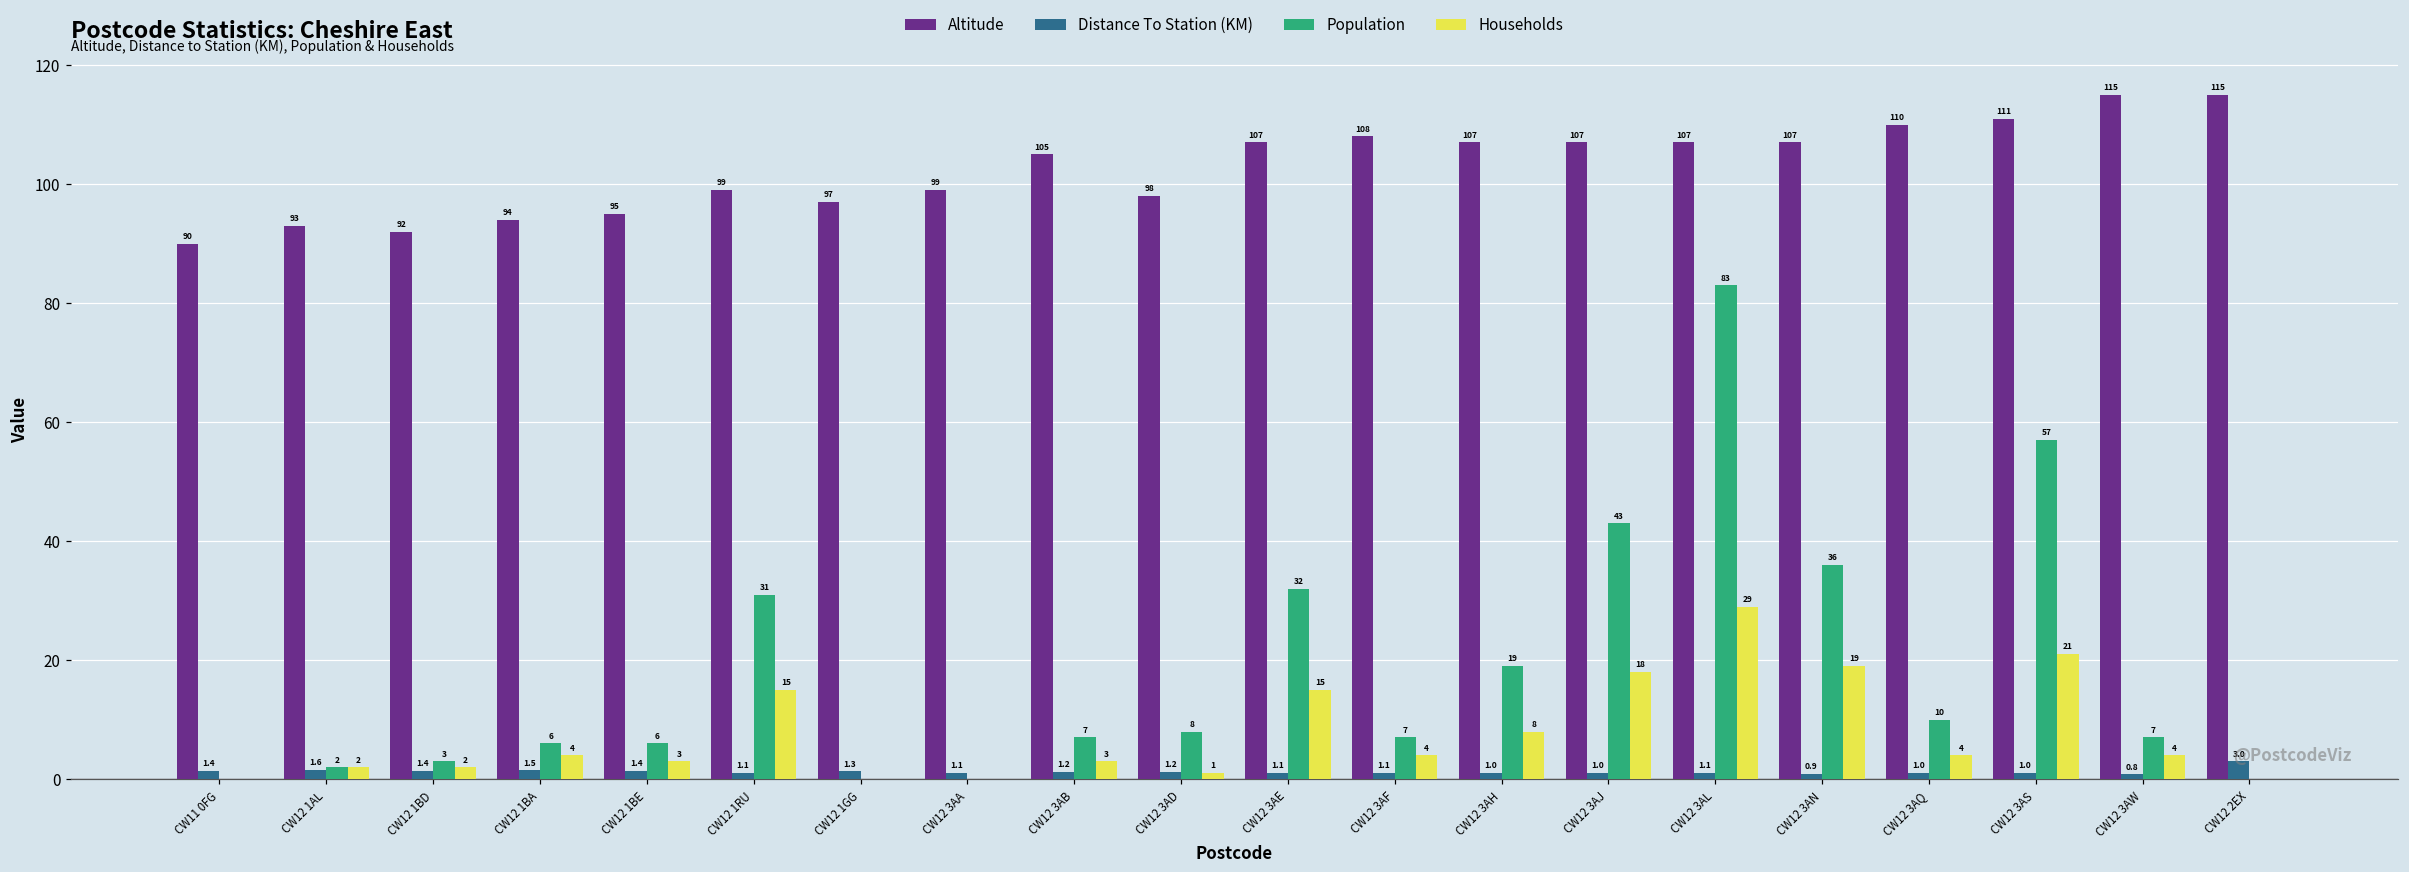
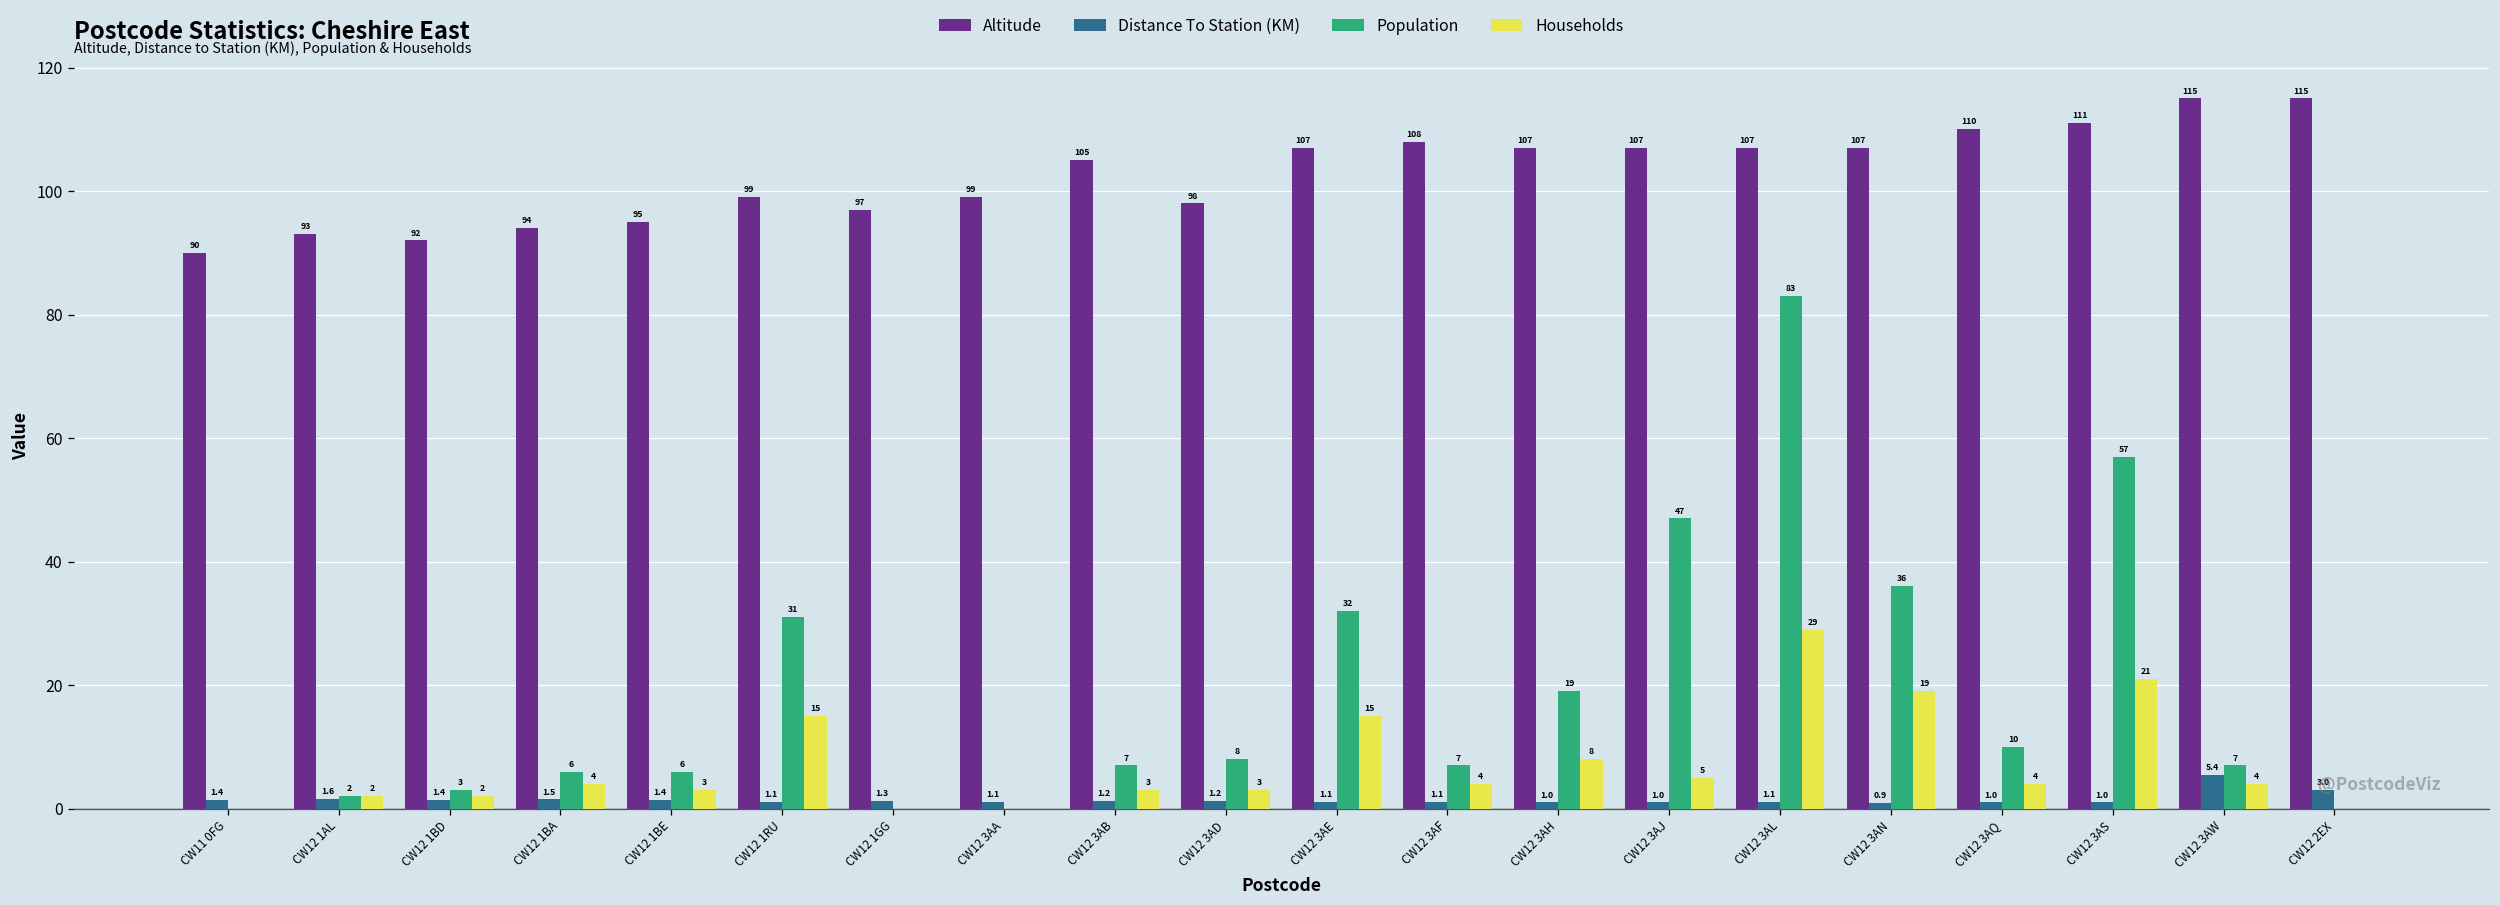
  {
    "Altitude": {
      "CW11 0FG": 90,
      "CW12 1AL": 93,
      "CW12 1BD": 92,
      "CW12 1BA": 94,
      "CW12 1BE": 95,
      "CW12 1RU": 99,
      "CW12 1GG": 97,
      "CW12 3AA": 99,
      "CW12 3AB": 105,
      "CW12 3AD": 98,
      "CW12 3AE": 107,
      "CW12 3AF": 108,
      "CW12 3AH": 107,
      "CW12 3AJ": 107,
      "CW12 3AL": 107,
      "CW12 3AN": 107,
      "CW12 3AQ": 110,
      "CW12 3AS": 111,
      "CW12 3AW": 115,
      "CW12 2EX": 115
    },
    "Distance To Station (KM)": {
      "CW11 0FG": 1.4,
      "CW12 1AL": 1.6,
      "CW12 1BD": 1.4,
      "CW12 1BA": 1.5,
      "CW12 1BE": 1.4,
      "CW12 1RU": 1.1,
      "CW12 1GG": 1.3,
      "CW12 3AA": 1.1,
      "CW12 3AB": 1.2,
      "CW12 3AD": 1.2,
      "CW12 3AE": 1.1,
      "CW12 3AF": 1.1,
      "CW12 3AH": 1.0,
      "CW12 3AJ": 1.0,
      "CW12 3AL": 1.1,
      "CW12 3AN": 0.9,
      "CW12 3AQ": 1.0,
      "CW12 3AS": 1.0,
-     "CW12 3AW": 0.8
+     "CW12 3AW": 5.4
    },
    "Population": {
      "CW12 1AL": 2,
      "CW12 1BD": 3,
      "CW12 1BA": 6,
      "CW12 1BE": 6,
      "CW12 1RU": 31,
      "CW12 3AB": 7,
      "CW12 3AD": 8,
      "CW12 3AE": 32,
      "CW12 3AF": 7,
      "CW12 3AH": 19,
-     "CW12 3AJ": 43,
+     "CW12 3AJ": 47,
      "CW12 3AL": 83,
      "CW12 3AN": 36,
      "CW12 3AQ": 10,
      "CW12 3AS": 57,
      "CW12 3AW": 7
    },
    "Households": {
      "CW12 1AL": 2,
      "CW12 1BD": 2,
      "CW12 1BA": 4,
      "CW12 1BE": 3,
      "CW12 1RU": 15,
      "CW12 3AB": 3,
-     "CW12 3AD": 1,
+     "CW12 3AD": 3,
      "CW12 3AE": 15,
      "CW12 3AF": 4,
      "CW12 3AH": 8,
-     "CW12 3AJ": 18,
+     "CW12 3AJ": 5,
      "CW12 3AL": 29,
      "CW12 3AN": 19,
      "CW12 3AQ": 4,
      "CW12 3AS": 21,
      "CW12 3AW": 4
    }
  }
